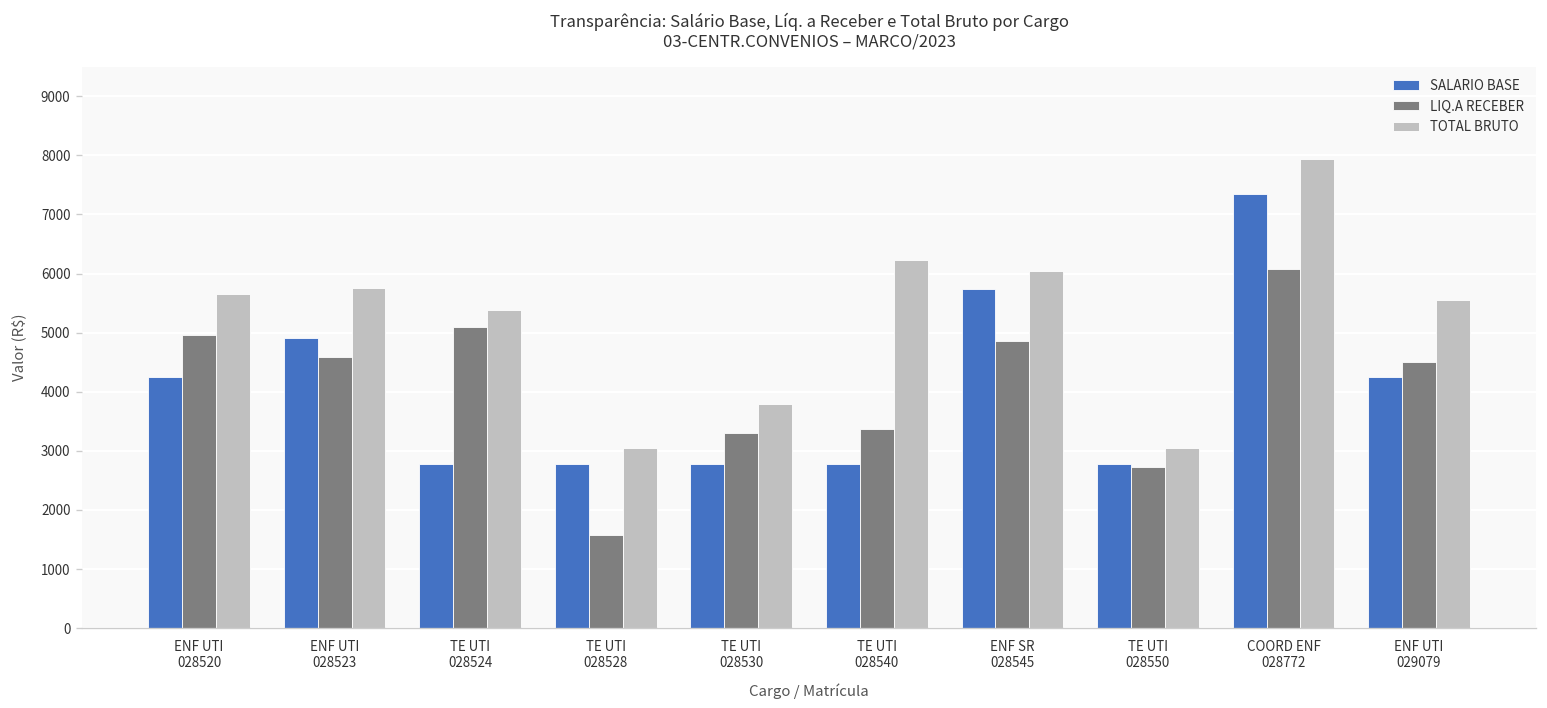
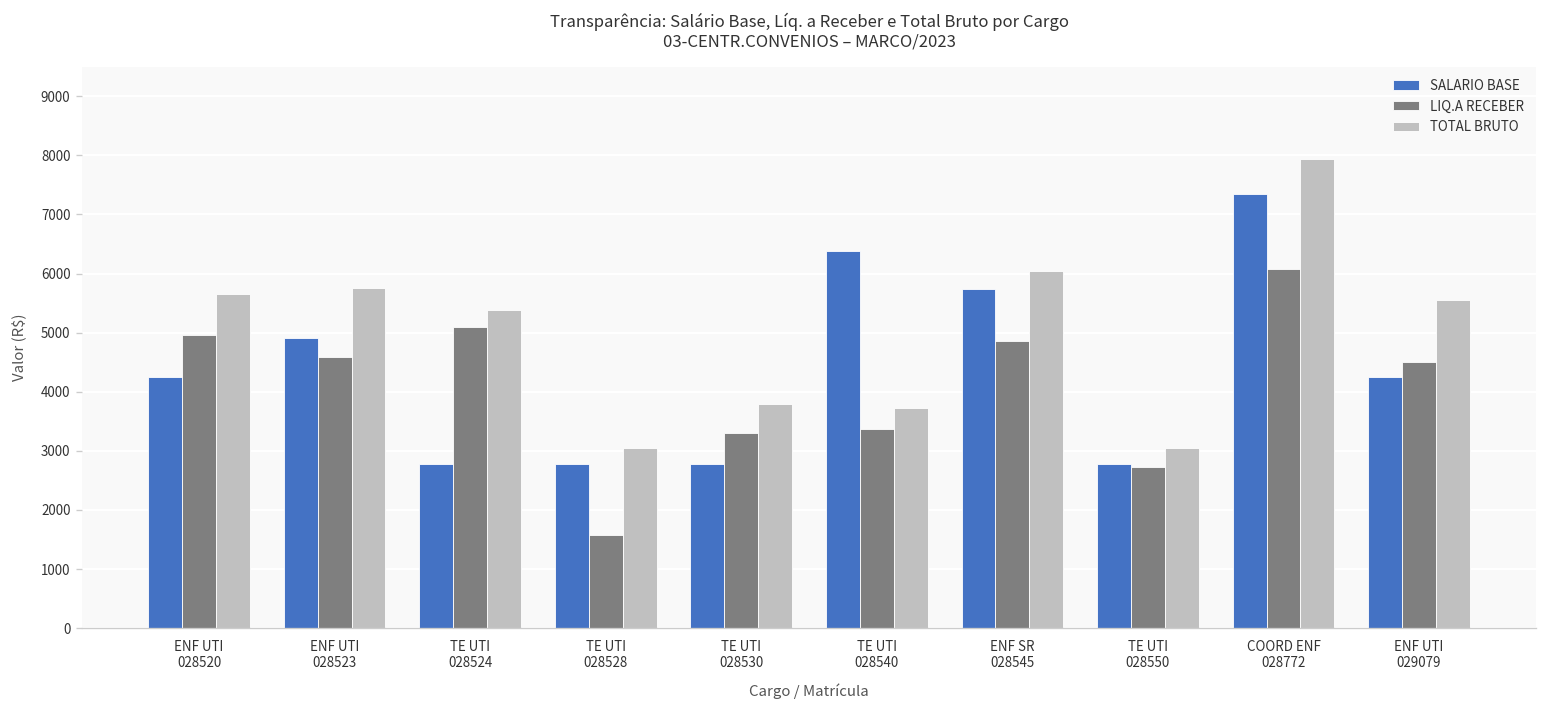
  {
    "SALARIO BASE": {
      "ENF UTI 028520": 4200,
      "ENF UTI 028523": 4900,
      "TE UTI 028524": 2800,
      "TE UTI 028528": 2800,
      "TE UTI 028530": 2800,
-     "TE UTI 028540": 2800,
+     "TE UTI 028540": 6400,
      "ENF SR 028545": 5700,
      "TE UTI 028550": 2800,
      "COORD ENF 028772": 7300,
      "ENF UTI 029079": 4200
    },
    "LIQ.A RECEBER": {
      "ENF UTI 028520": 5000,
      "ENF UTI 028523": 4600,
      "TE UTI 028524": 5100,
      "TE UTI 028528": 1600,
      "TE UTI 028530": 3300,
      "TE UTI 028540": 3400,
      "ENF SR 028545": 4900,
      "TE UTI 028550": 2700,
      "COORD ENF 028772": 6100,
      "ENF UTI 029079": 4500
    },
    "TOTAL BRUTO": {
      "ENF UTI 028520": 5600,
      "ENF UTI 028523": 5800,
      "TE UTI 028524": 5400,
      "TE UTI 028528": 3000,
      "TE UTI 028530": 3800,
-     "TE UTI 028540": 6200,
+     "TE UTI 028540": 3700,
      "ENF SR 028545": 6000,
      "TE UTI 028550": 3000,
      "COORD ENF 028772": 7900,
      "ENF UTI 029079": 5500
    }
  }
